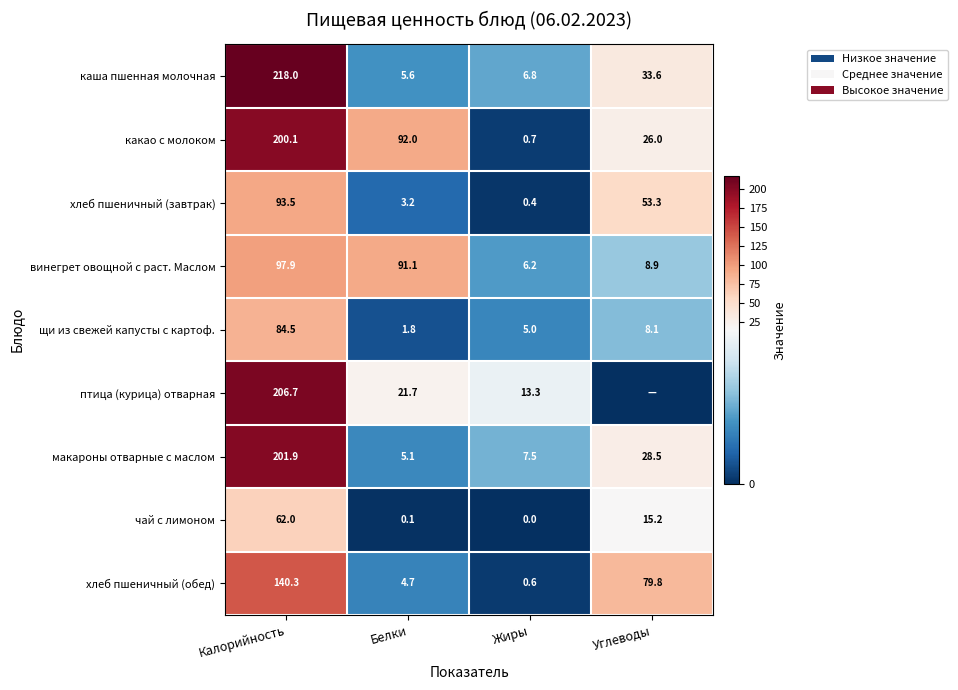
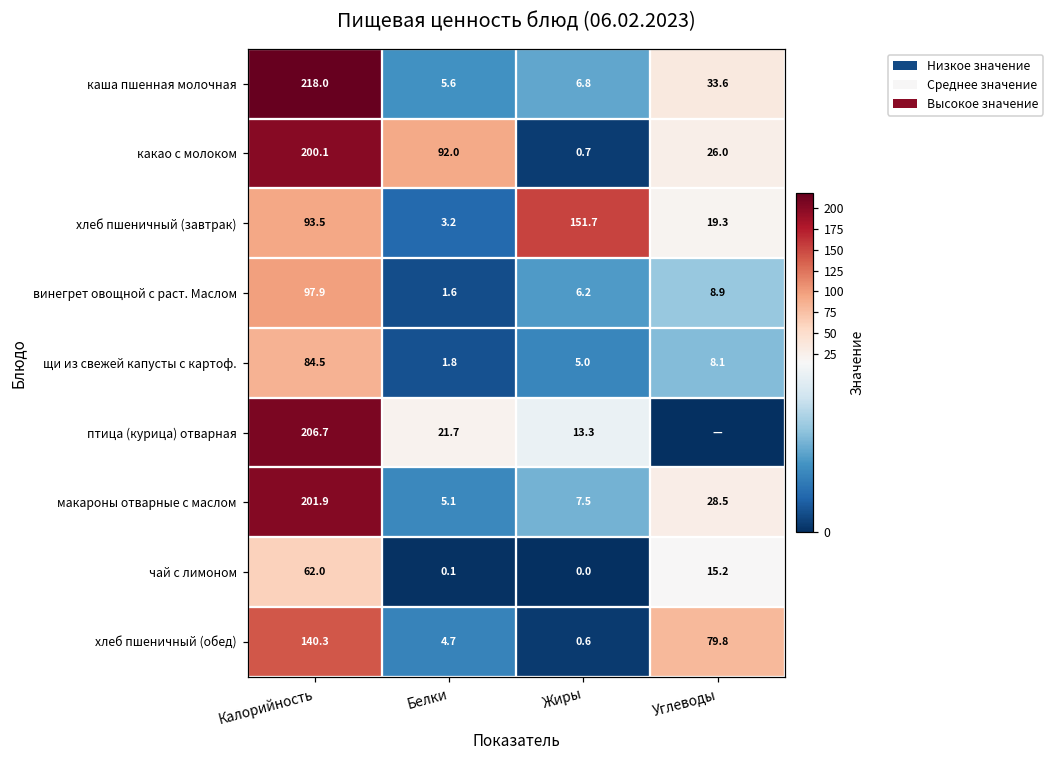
  {
    "каша пшенная молочная": {
      "Калорийность": 218.0,
      "Белки": 5.6,
      "Жиры": 6.8,
      "Углеводы": 33.6
    },
    "какао с молоком": {
      "Калорийность": 200.1,
      "Белки": 92.0,
      "Жиры": 0.7,
      "Углеводы": 26.0
    },
    "хлеб пшеничный (завтрак)": {
      "Калорийность": 93.5,
      "Белки": 3.2,
-     "Жиры": 0.4,
-     "Углеводы": 53.3
+     "Жиры": 151.7,
+     "Углеводы": 19.3
    },
    "винегрет овощной с раст. Маслом": {
      "Калорийность": 97.9,
-     "Белки": 91.1,
+     "Белки": 1.6,
      "Жиры": 6.2,
      "Углеводы": 8.9
    },
    "щи из свежей капусты с картоф.": {
      "Калорийность": 84.5,
      "Белки": 1.8,
      "Жиры": 5.0,
      "Углеводы": 8.1
    },
    "птица (курица) отварная": {
      "Калорийность": 206.7,
      "Белки": 21.7,
      "Жиры": 13.3
    },
    "макароны отварные с маслом": {
      "Калорийность": 201.9,
      "Белки": 5.1,
      "Жиры": 7.5,
      "Углеводы": 28.5
    },
    "чай с лимоном": {
      "Калорийность": 62.0,
      "Белки": 0.1,
      "Жиры": 0.0,
      "Углеводы": 15.2
    },
    "хлеб пшеничный (обед)": {
      "Калорийность": 140.3,
      "Белки": 4.7,
      "Жиры": 0.6,
      "Углеводы": 79.8
    }
  }
